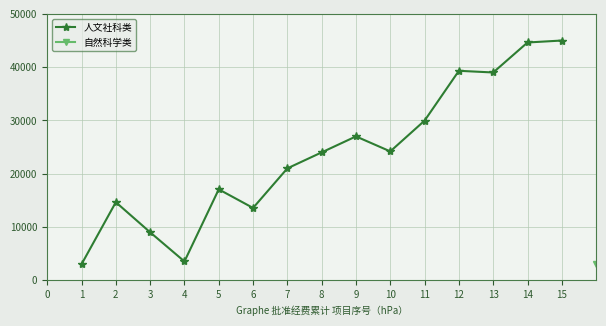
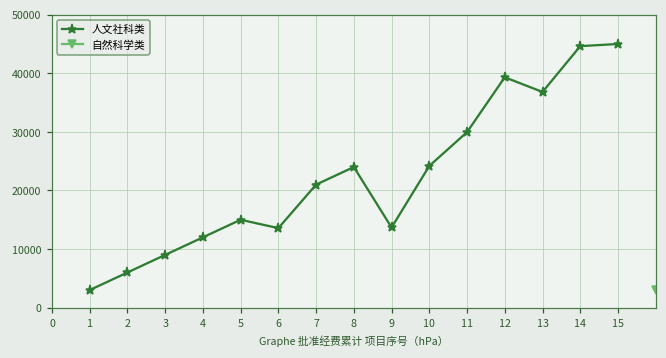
  {
    "人文社科类": {
      "1": 3000,
-     "2": 15000,
+     "2": 6000,
      "3": 9000,
-     "4": 4000,
-     "5": 17000,
+     "4": 12000,
+     "5": 15000,
      "6": 14000,
      "7": 21000,
      "8": 24000,
-     "9": 27000,
+     "9": 14000,
      "10": 24000,
      "11": 30000,
      "12": 39000,
-     "13": 39000,
+     "13": 37000,
      "14": 45000,
      "15": 45000
    }
  }
